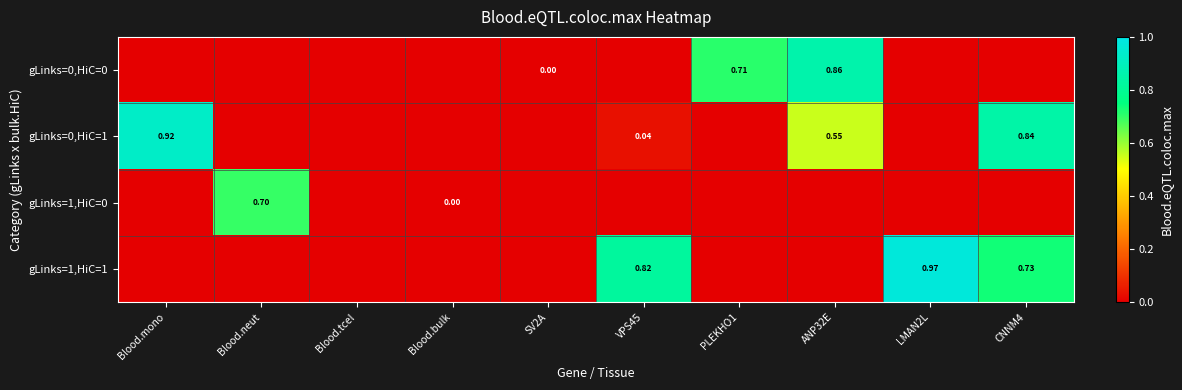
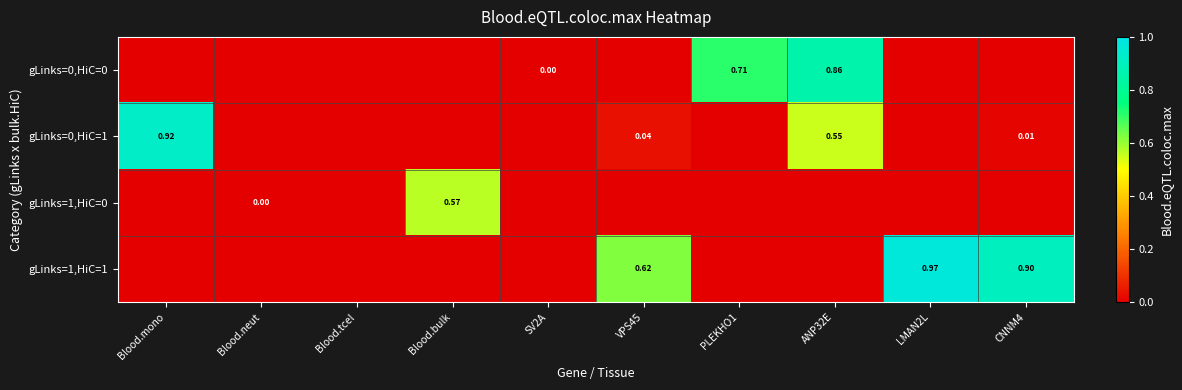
  {
    "gLinks=0,HiC=0": {
      "SV2A": 0.00,
      "PLEKHO1": 0.71,
      "ANP32E": 0.86
    },
    "gLinks=0,HiC=1": {
      "Blood.mono": 0.92,
      "VPS45": 0.04,
      "ANP32E": 0.55,
-     "CNNM4": 0.84
+     "CNNM4": 0.01
    },
    "gLinks=1,HiC=0": {
-     "Blood.neut": 0.70,
-     "Blood.bulk": 0.00
+     "Blood.neut": 0.00,
+     "Blood.bulk": 0.57
    },
    "gLinks=1,HiC=1": {
-     "VPS45": 0.82,
+     "VPS45": 0.62,
      "LMAN2L": 0.97,
-     "CNNM4": 0.73
+     "CNNM4": 0.90
    }
  }
